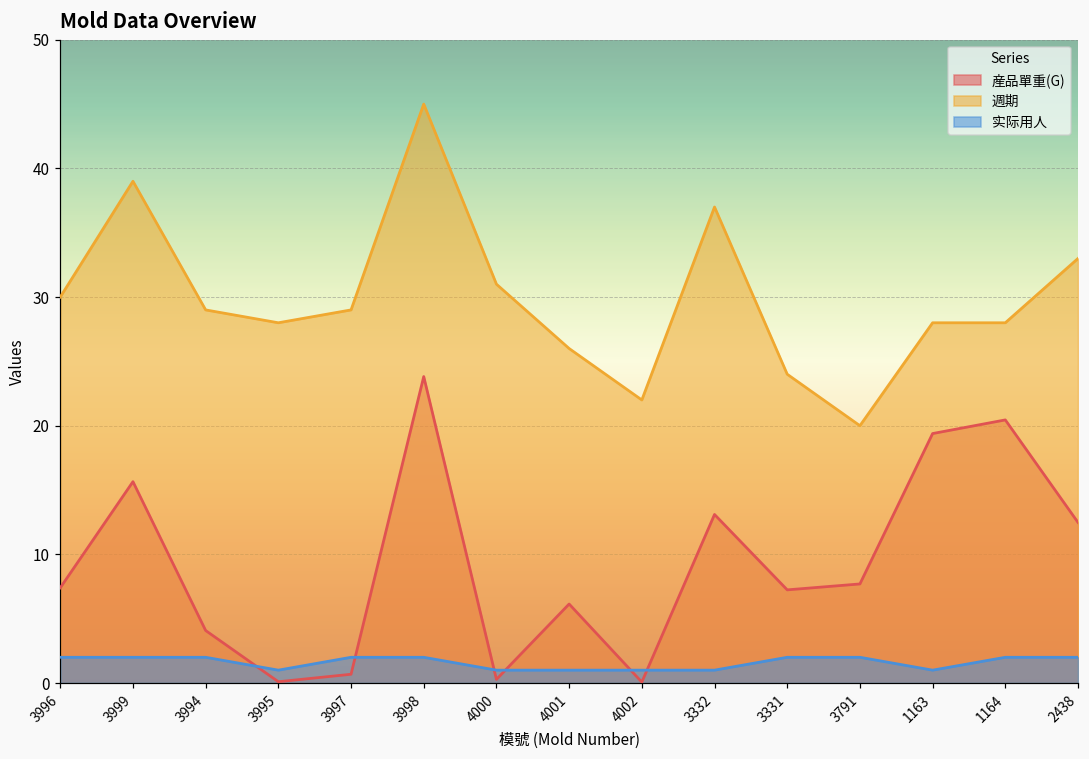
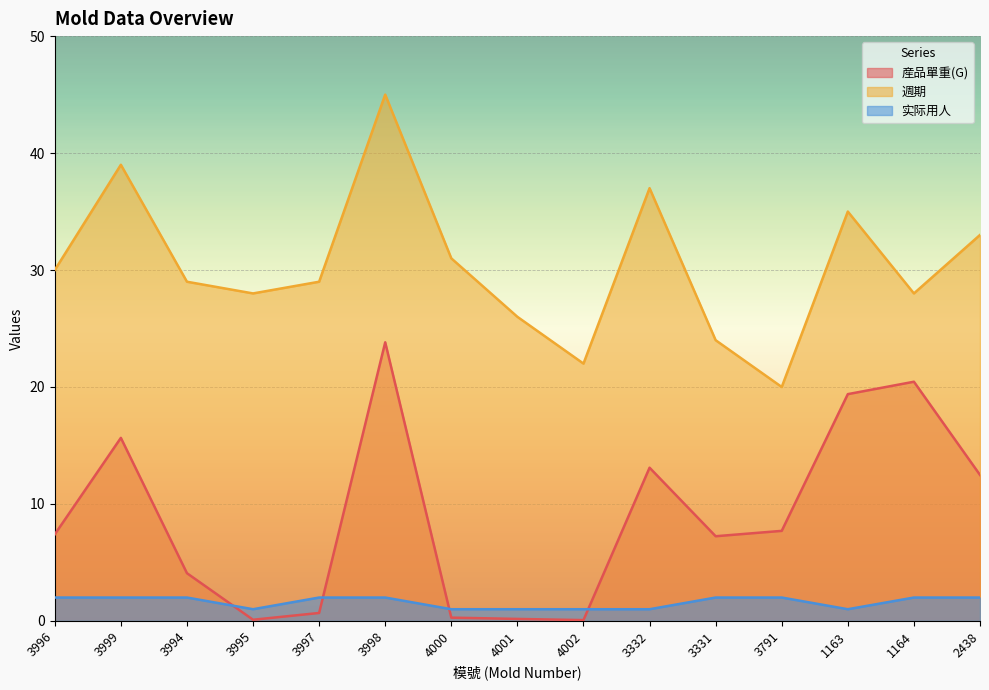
  {
    "産品單重(G)": {
      "3996": 7.4,
      "3999": 15.7,
      "3994": 4.1,
      "3995": 0.1,
      "3997": 0.7,
      "3998": 23.8,
      "4000": 0.3,
-     "4001": 6.1,
+     "4001": 0.2,
      "4002": 0.1,
      "3332": 13.1,
      "3331": 7.2,
      "3791": 7.7,
      "1163": 19.4,
      "1164": 20.5,
      "2438": 12.5
    },
    "週期": {
      "3996": 30,
      "3999": 39,
      "3994": 29,
      "3995": 28,
      "3997": 29,
      "3998": 45,
      "4000": 31,
      "4001": 26,
      "4002": 22,
      "3332": 37,
      "3331": 24,
      "3791": 20,
-     "1163": 28,
+     "1163": 35,
      "1164": 28,
      "2438": 33
    },
    "实际用人": {
      "3996": 2.0,
      "3999": 2.0,
      "3994": 2.0,
      "3995": 1.0,
      "3997": 2.0,
      "3998": 2.0,
      "4000": 1.0,
      "4001": 1.0,
      "4002": 1.0,
      "3332": 1.0,
      "3331": 2.0,
      "3791": 2.0,
      "1163": 1.0,
      "1164": 2.0,
      "2438": 2.0
    }
  }
